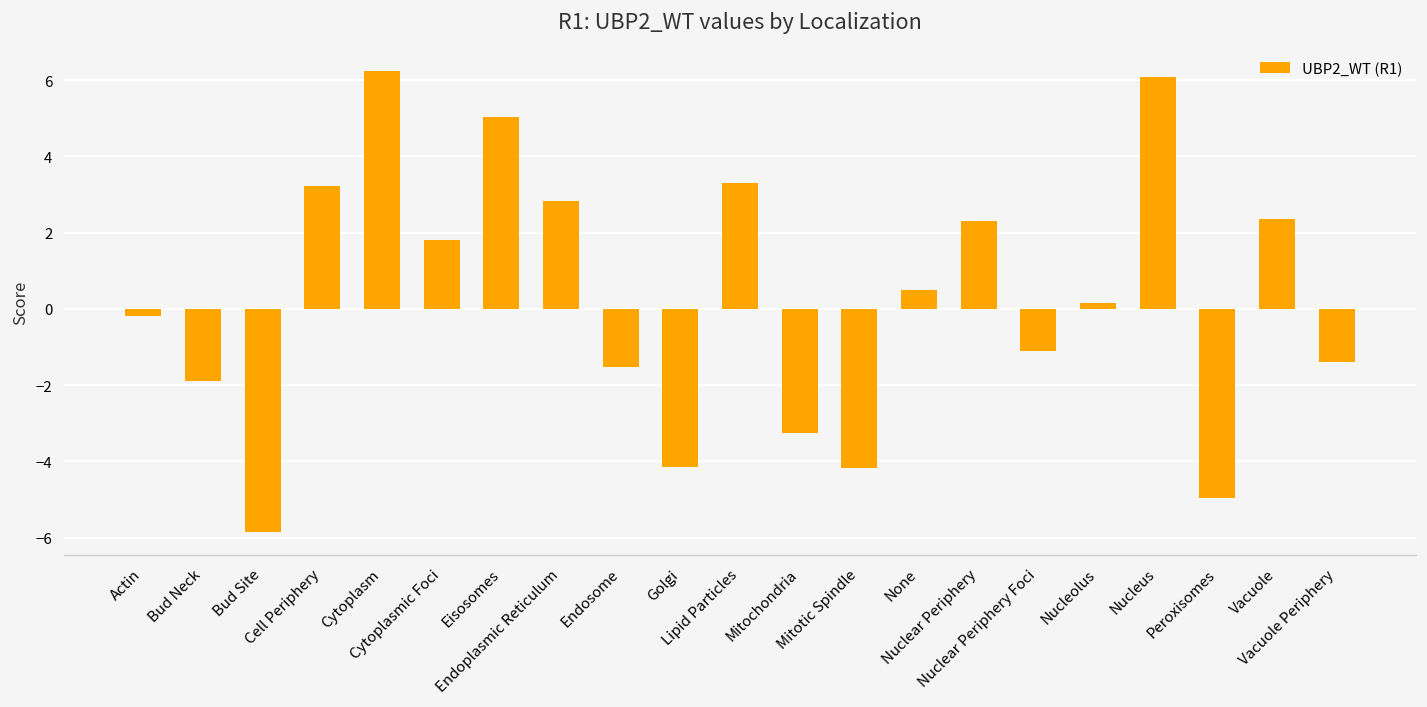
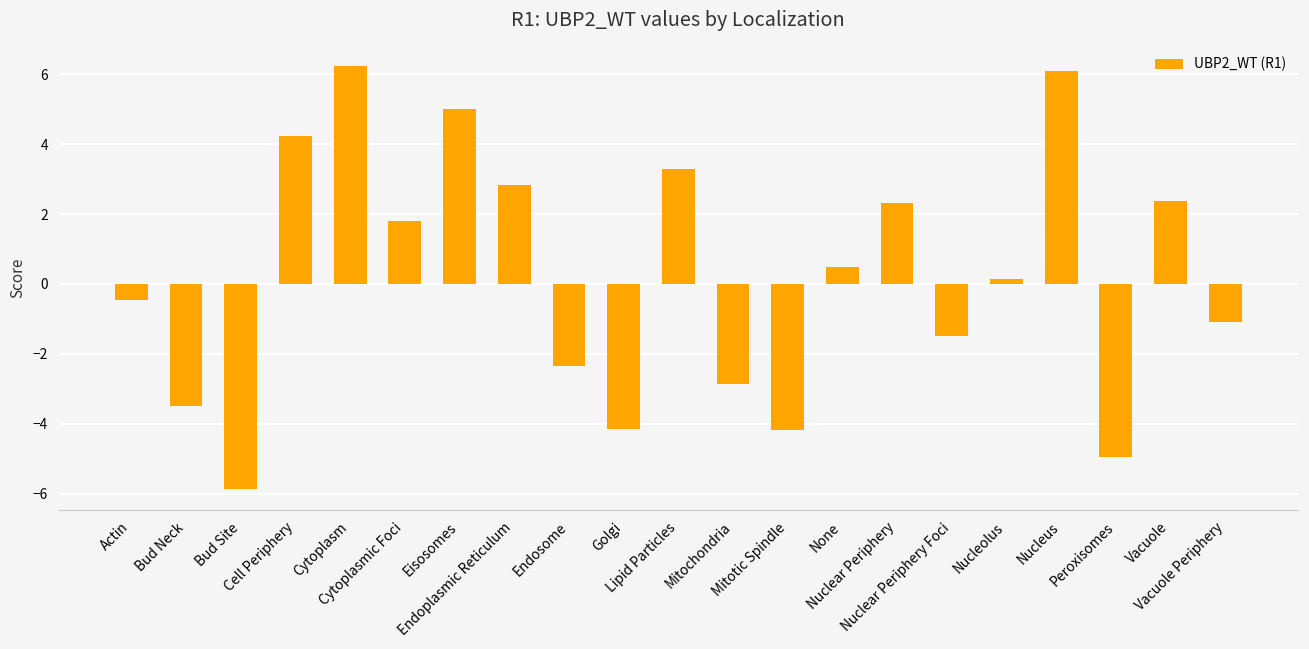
  {
-   "Actin": -0.2,
-   "Bud Neck": -1.9,
+   "Actin": -0.5,
+   "Bud Neck": -3.5,
    "Bud Site": -5.9,
-   "Cell Periphery": 3.2,
+   "Cell Periphery": 4.2,
    "Cytoplasm": 6.2,
    "Cytoplasmic Foci": 1.8,
    "Eisosomes": 5.0,
    "Endoplasmic Reticulum": 2.8,
-   "Endosome": -1.5,
+   "Endosome": -2.3,
    "Golgi": -4.2,
    "Lipid Particles": 3.3,
-   "Mitochondria": -3.3,
+   "Mitochondria": -2.9,
    "Mitotic Spindle": -4.2,
    "None": 0.5,
    "Nuclear Periphery": 2.3,
-   "Nuclear Periphery Foci": -1.1,
+   "Nuclear Periphery Foci": -1.5,
    "Nucleolus": 0.2,
    "Nucleus": 6.1,
    "Peroxisomes": -5.0,
    "Vacuole": 2.4,
-   "Vacuole Periphery": -1.4
+   "Vacuole Periphery": -1.1
  }
